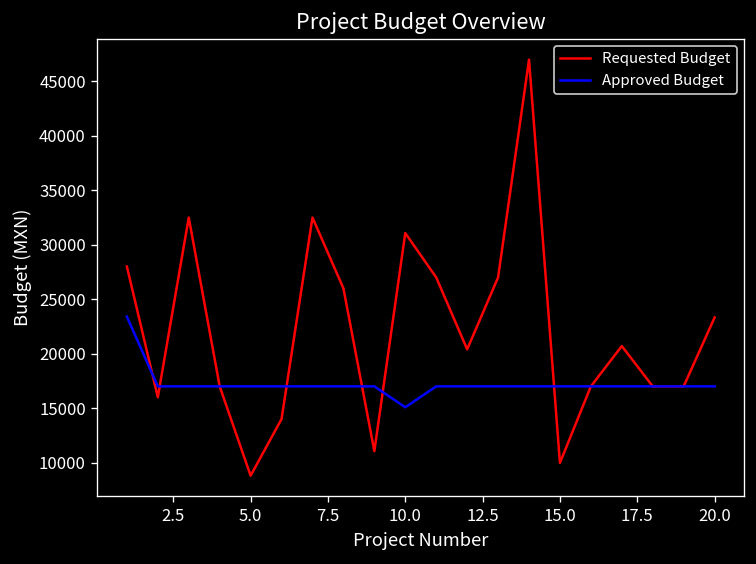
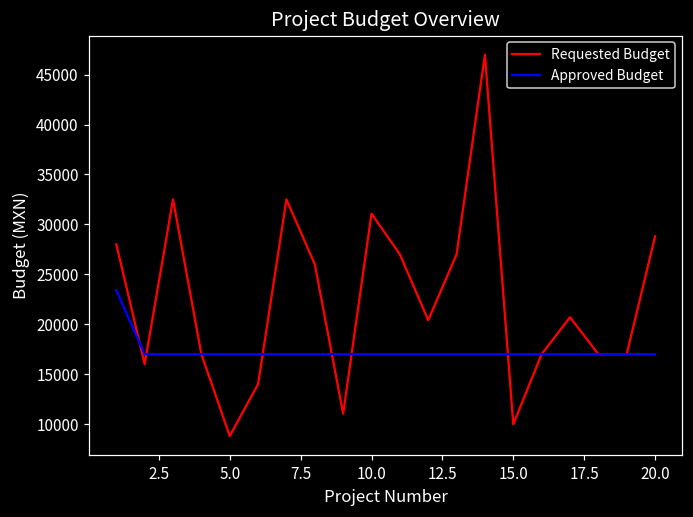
  {
    "Requested Budget": {
      "5.0": 9000,
      "10.0": 31000,
      "15.0": 10000,
-     "20.0": 23000
+     "20.0": 29000
    },
    "Approved Budget": {
      "5.0": 17000,
-     "10.0": 15000,
+     "10.0": 17000,
      "15.0": 17000,
      "20.0": 17000
    }
  }
